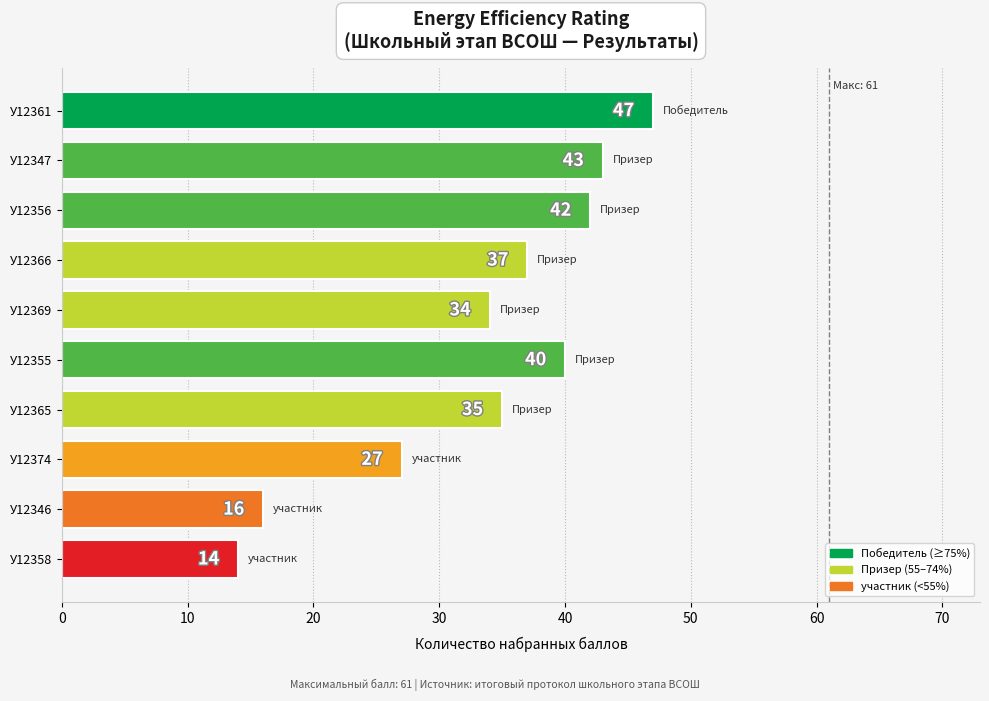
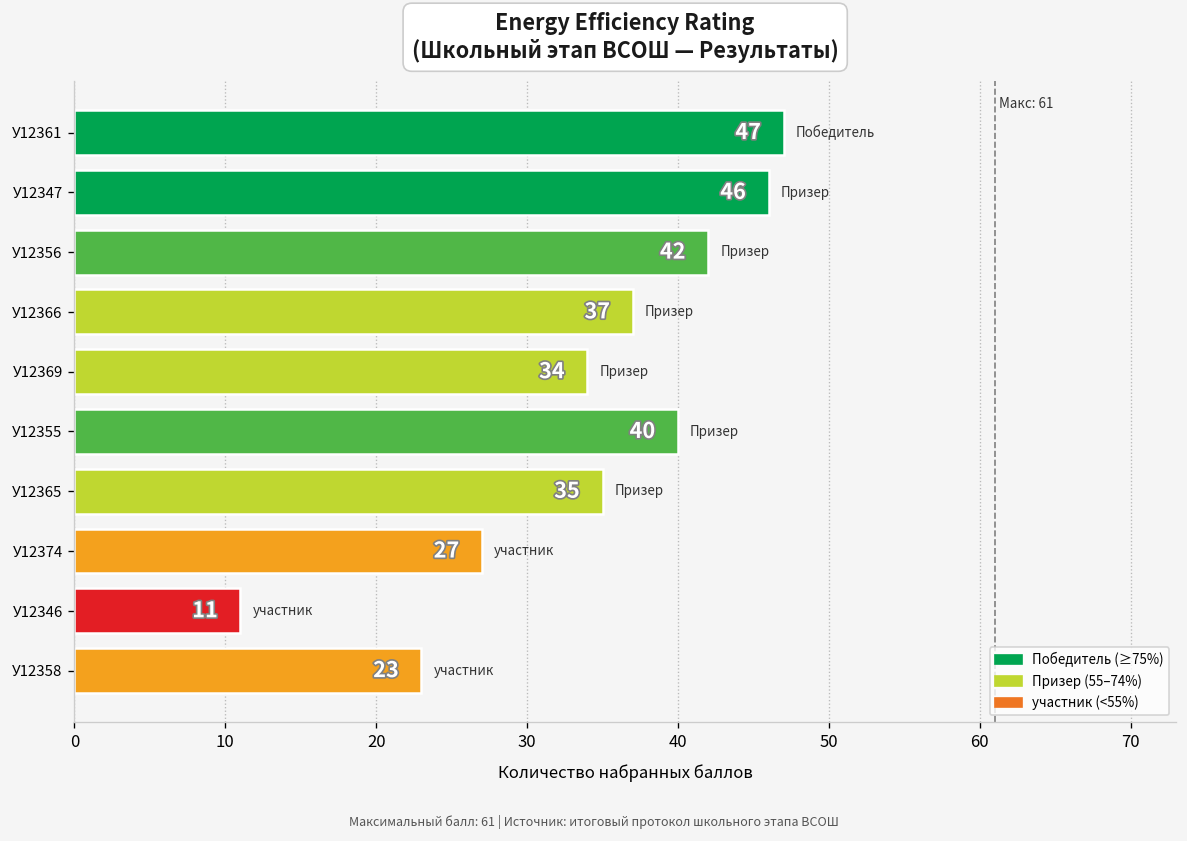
  {
    "У12361": 47,
-   "У12347": 43,
+   "У12347": 46,
    "У12356": 42,
    "У12366": 37,
    "У12369": 34,
    "У12355": 40,
    "У12365": 35,
    "У12374": 27,
-   "У12346": 16,
-   "У12358": 14
+   "У12346": 11,
+   "У12358": 23
  }
